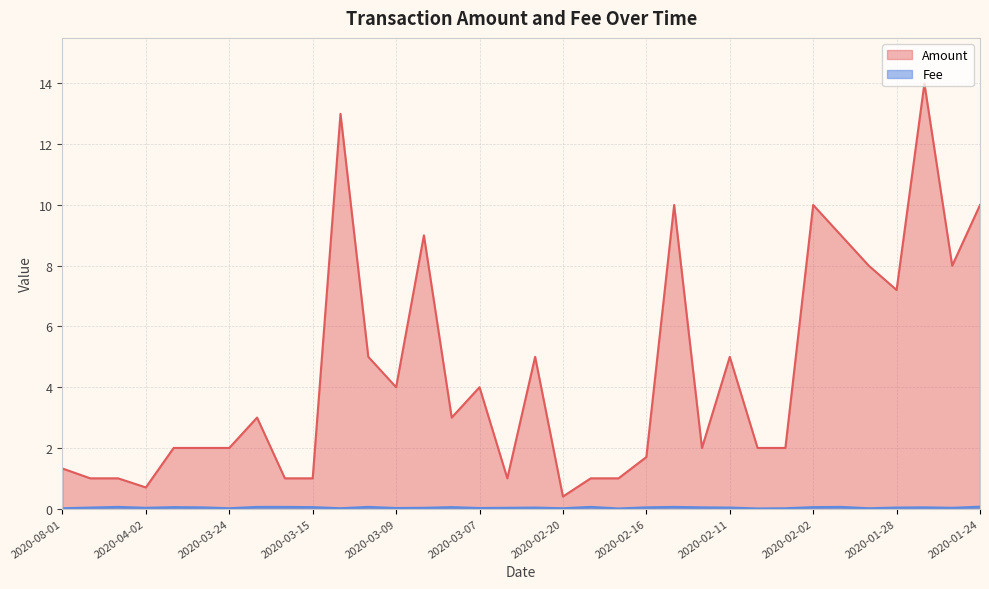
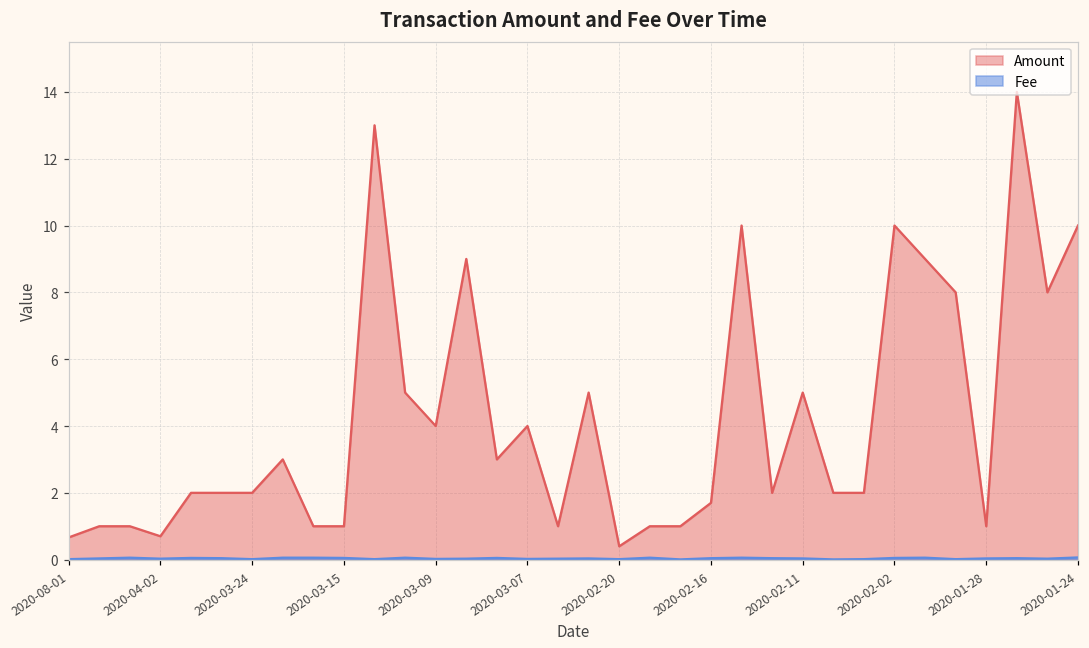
  {
    "Amount": {
-     "2020-08-01": 1.3,
+     "2020-08-01": 0.7,
      "2020-04-02": 0.7,
      "2020-03-24": 2.0,
      "2020-03-09": 4.0,
      "2020-02-20": 0.4,
      "2020-02-16": 1.7,
      "2020-02-02": 10.0,
-     "2020-01-28": 7.2,
+     "2020-01-28": 1.0,
      "2020-01-24": 10.0
    },
    "Fee": {
      "2020-08-01": 0.0,
      "2020-04-02": 0.0,
      "2020-03-24": 0.0,
      "2020-03-09": 0.0,
      "2020-02-20": 0.0,
      "2020-02-16": 0.0,
      "2020-02-02": 0.1,
      "2020-01-28": 0.0,
      "2020-01-24": 0.1
    }
  }
